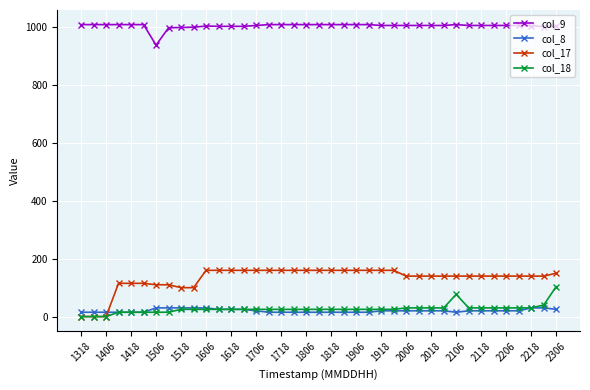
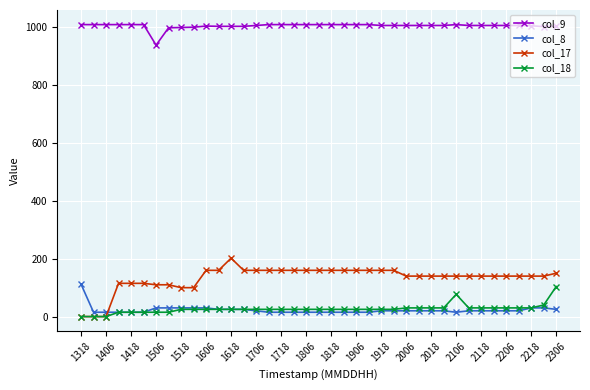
  {
    "col_9": {
      "1318": 1010,
      "1406": 1010,
      "1418": 1010,
      "1506": 940,
      "1518": 1000,
      "1606": 1010,
      "1618": 1000,
      "1706": 1010,
      "1718": 1010,
      "1806": 1010,
      "1818": 1010,
      "1906": 1010,
      "1918": 1010,
      "2006": 1010,
      "2018": 1010,
      "2106": 1010,
      "2118": 1010,
      "2206": 1010
    },
    "col_8": {
-     "1318": 20,
+     "1318": 110,
      "1406": 20,
      "1506": 30,
      "1718": 20,
      "1806": 20,
      "1818": 20,
      "1906": 20,
      "2006": 20,
      "2018": 20,
      "2106": 20,
      "2118": 20,
      "2206": 20,
      "2306": 30
    },
    "col_17": {
      "1418": 120,
      "1506": 110,
      "1518": 100,
      "1606": 160,
-     "1618": 160,
+     "1618": 200,
      "1706": 160,
      "1718": 160,
      "1806": 160,
      "1818": 160,
      "1906": 160,
      "1918": 160,
      "2006": 140,
      "2018": 140,
      "2106": 140,
      "2118": 140,
      "2206": 140,
      "2218": 140,
      "2306": 150
    },
    "col_18": {
      "1506": 20,
      "1718": 30,
      "1806": 30,
      "1818": 30,
      "1906": 30,
      "2006": 30,
      "2018": 30,
      "2106": 80,
      "2118": 30,
      "2206": 30,
      "2306": 100
    }
  }
